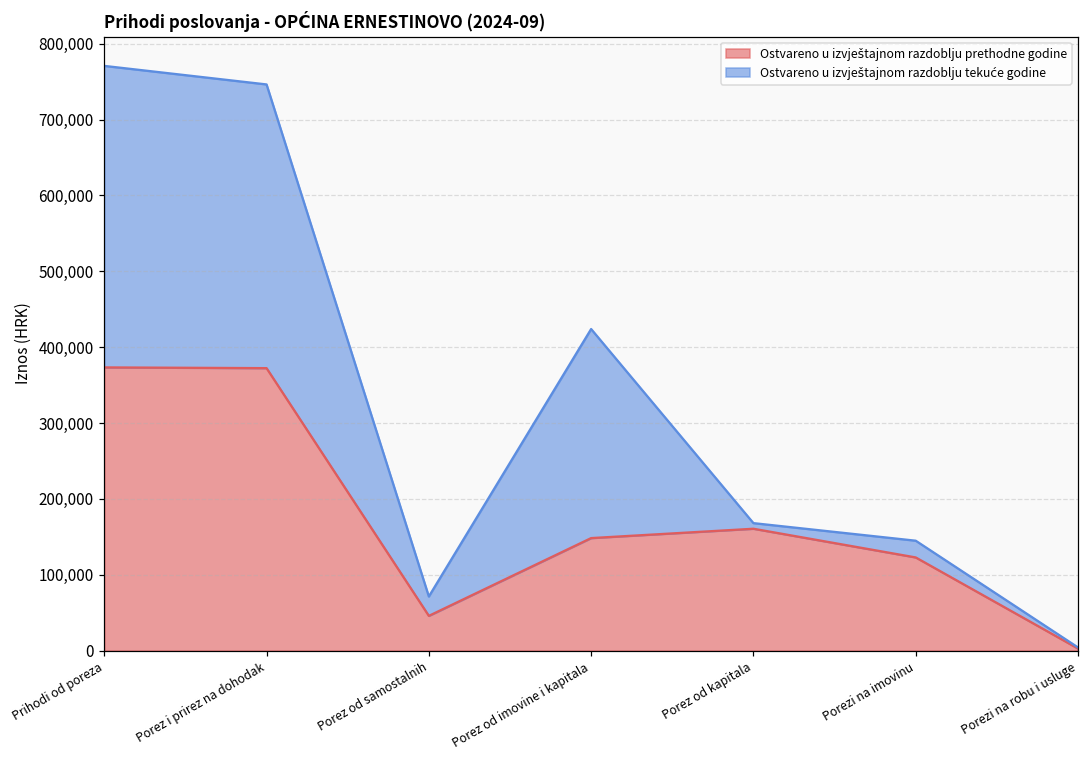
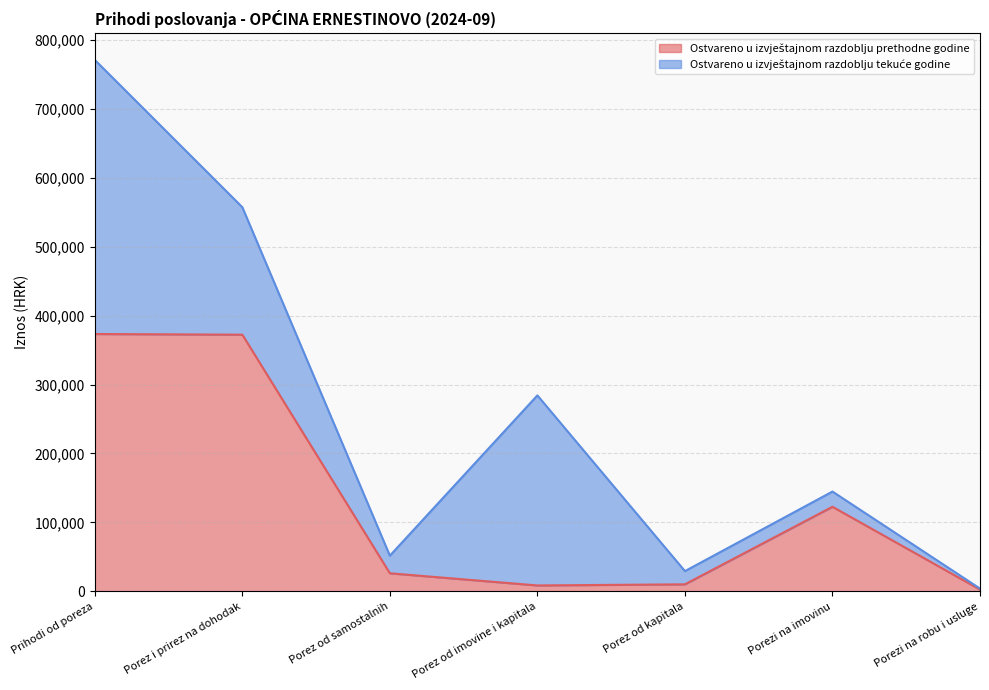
  {
    "Ostvareno u izvještajnom razdoblju prethodne godine": {
      "Prihodi od poreza": "370,000",
      "Porez i prirez na dohodak": "370,000",
-     "Porez od samostalnih": "50,000",
-     "Porez od imovine i kapitala": "150,000",
-     "Porez od kapitala": "160,000",
+     "Porez od samostalnih": "30,000",
+     "Porez od imovine i kapitala": "10,000",
+     "Porez od kapitala": "10,000",
      "Porezi na imovinu": "120,000"
    },
    "Ostvareno u izvještajnom razdoblju tekuće godine": {
      "Prihodi od poreza": "400,000",
-     "Porez i prirez na dohodak": "370,000",
+     "Porez i prirez na dohodak": "180,000",
      "Porez od samostalnih": "30,000",
      "Porez od imovine i kapitala": "280,000",
-     "Porez od kapitala": "10,000",
+     "Porez od kapitala": "20,000",
      "Porezi na imovinu": "20,000"
    }
  }
